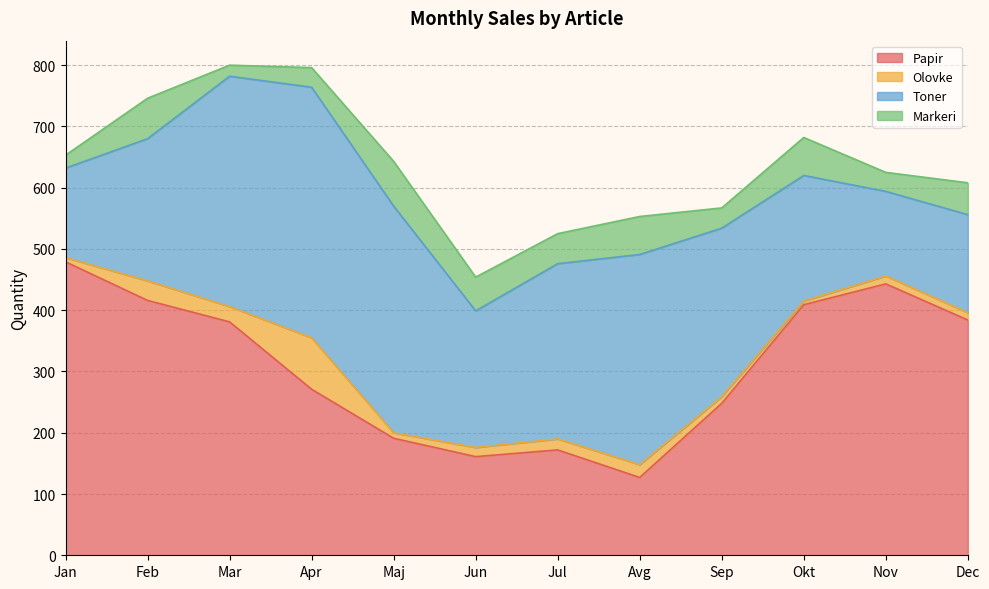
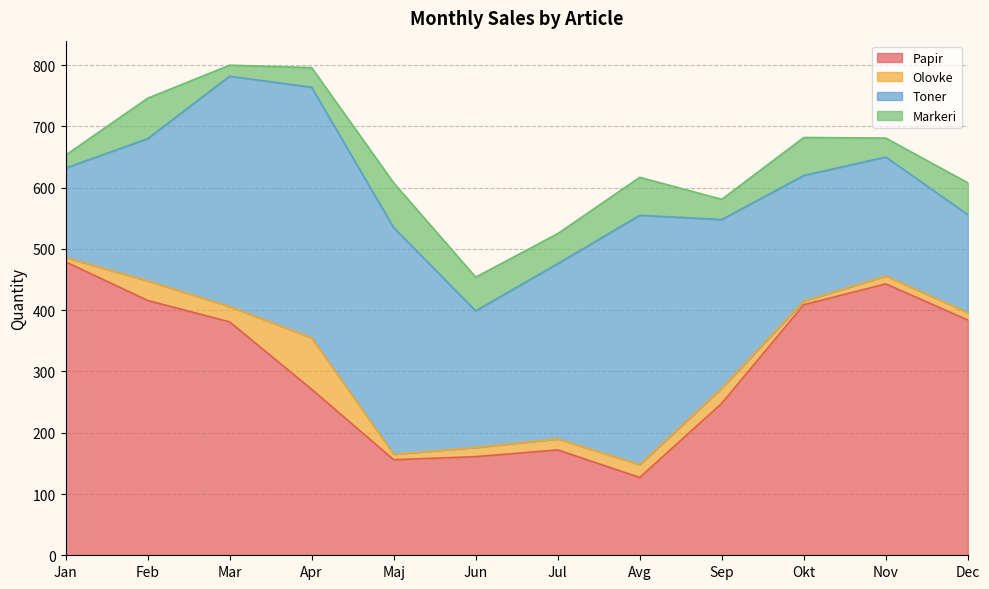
  {
    "Papir": {
      "Jan": 480,
      "Feb": 420,
      "Mar": 380,
      "Apr": 270,
-     "Maj": 190,
+     "Maj": 160,
      "Jun": 160,
      "Jul": 170,
      "Avg": 130,
      "Sep": 250,
      "Okt": 410,
      "Nov": 440,
      "Dec": 380
    },
    "Olovke": {
      "Jan": 10,
      "Feb": 30,
      "Mar": 30,
      "Apr": 80,
      "Maj": 10,
      "Jun": 20,
      "Jul": 20,
      "Avg": 20,
-     "Sep": 10,
+     "Sep": 30,
      "Okt": 10,
      "Nov": 10,
      "Dec": 10
    },
    "Toner": {
      "Jan": 150,
      "Feb": 230,
      "Mar": 380,
      "Apr": 410,
      "Maj": 370,
      "Jun": 220,
      "Jul": 290,
-     "Avg": 340,
+     "Avg": 410,
      "Sep": 280,
      "Okt": 210,
-     "Nov": 140,
+     "Nov": 190,
      "Dec": 160
    },
    "Markeri": {
      "Jan": 20,
      "Feb": 70,
      "Mar": 20,
      "Apr": 30,
      "Maj": 70,
      "Jun": 60,
      "Jul": 50,
      "Avg": 60,
      "Sep": 30,
      "Okt": 60,
      "Nov": 30,
      "Dec": 50
    }
  }
